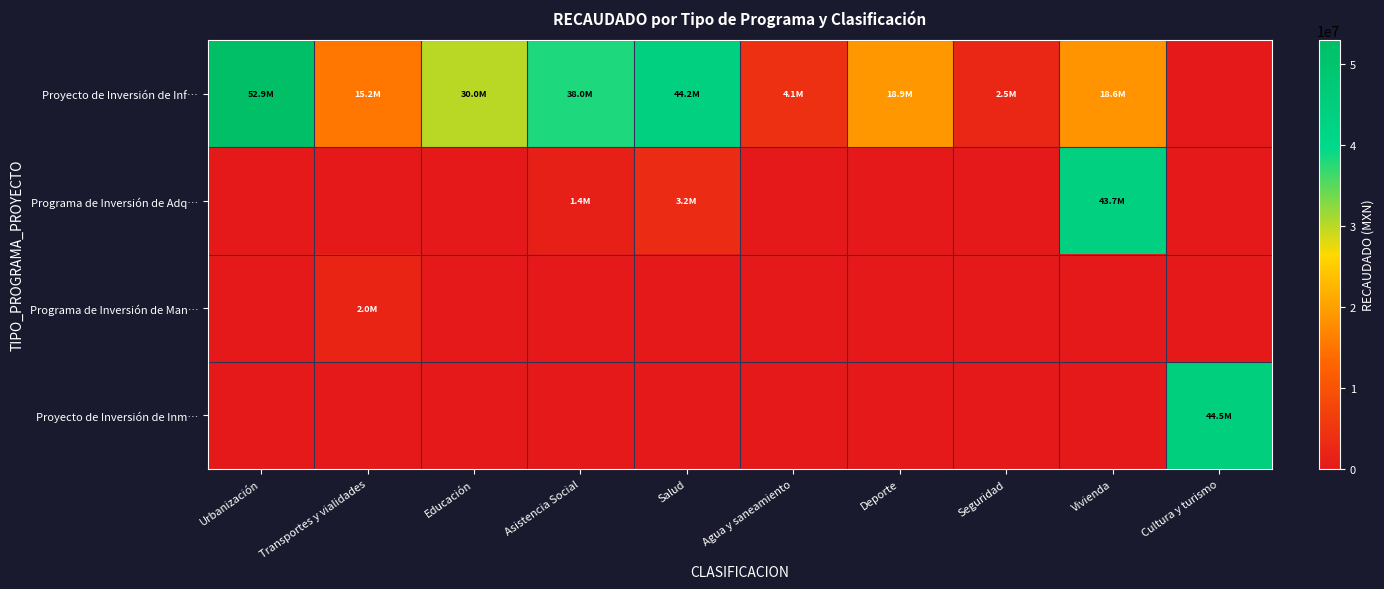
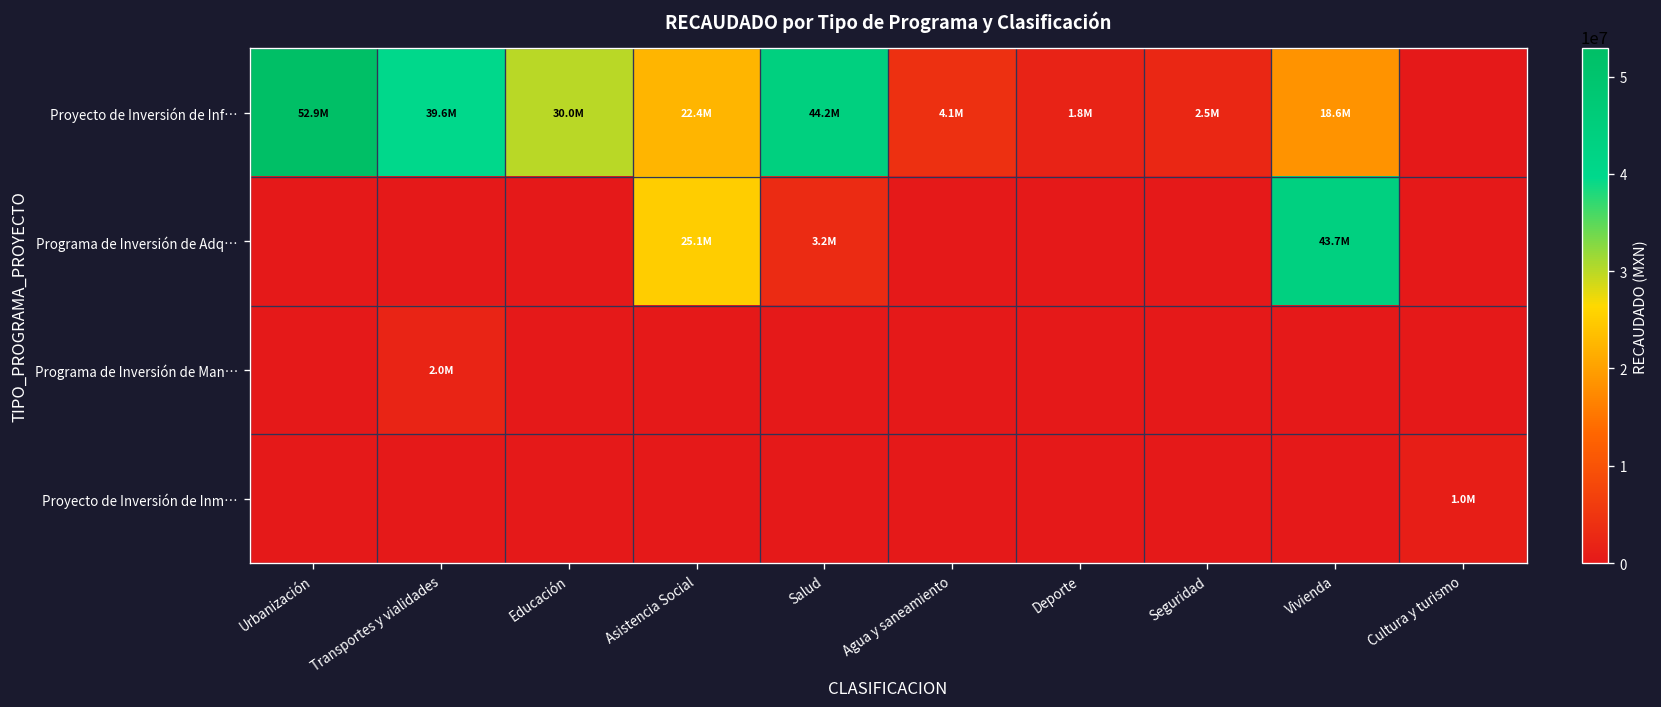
  {
    "Proyecto de Inversión de Inf…": {
      "Urbanización": "52.9M",
-     "Transportes y vialidades": "15.2M",
+     "Transportes y vialidades": "39.6M",
      "Educación": "30.0M",
-     "Asistencia Social": "38.0M",
+     "Asistencia Social": "22.4M",
      "Salud": "44.2M",
      "Agua y saneamiento": "4.1M",
-     "Deporte": "18.9M",
+     "Deporte": "1.8M",
      "Seguridad": "2.5M",
      "Vivienda": "18.6M"
    },
    "Programa de Inversión de Adq…": {
-     "Asistencia Social": "1.4M",
+     "Asistencia Social": "25.1M",
      "Salud": "3.2M",
      "Vivienda": "43.7M"
    },
    "Programa de Inversión de Man…": {
      "Transportes y vialidades": "2.0M"
    },
    "Proyecto de Inversión de Inm…": {
-     "Cultura y turismo": "44.5M"
+     "Cultura y turismo": "1.0M"
    }
  }
